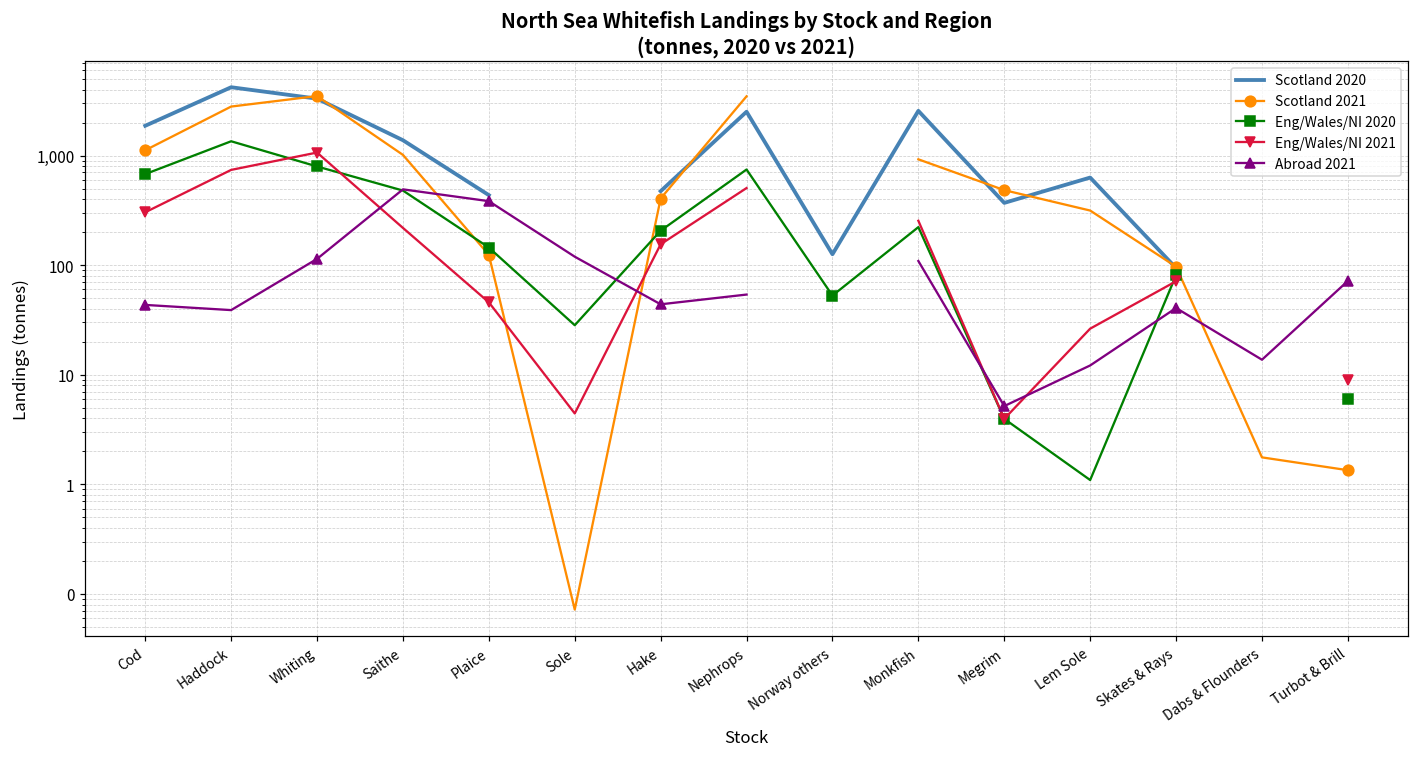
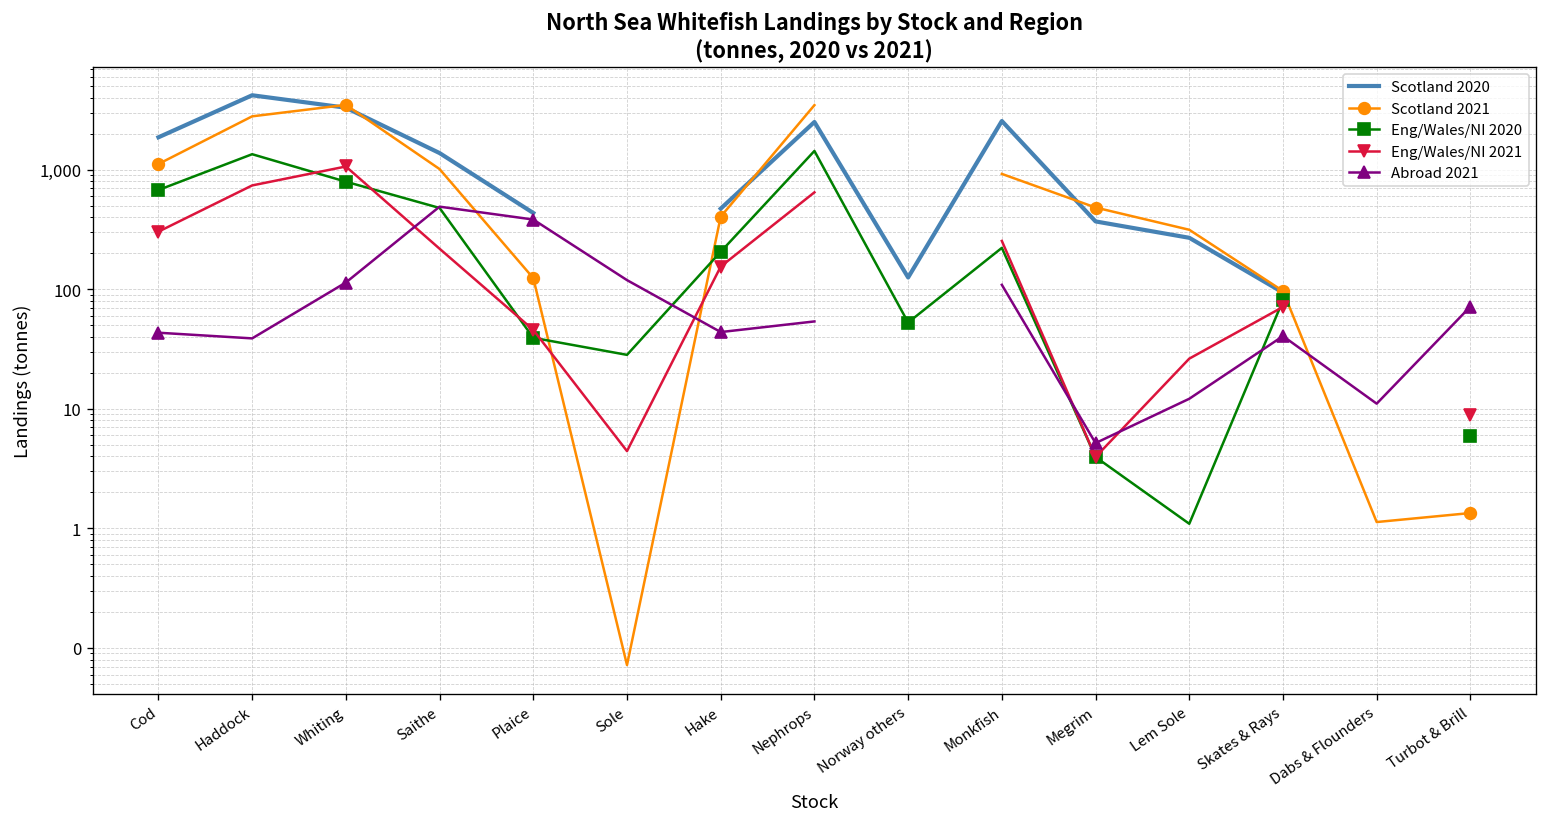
  {
    "Scotland 2020": {
      "Cod": "1,900",
      "Haddock": "4,200",
      "Saithe": "1,400",
      "Plaice": "400",
      "Hake": "500",
      "Nephrops": "2,500",
      "Norway others": "130",
      "Monkfish": "2,600",
      "Megrim": "370",
-     "Lem Sole": "600",
+     "Lem Sole": "270",
      "Turbot & Brill": "13"
    },
    "Scotland 2021": {
      "Cod": "1,100",
      "Haddock": "2,800",
      "Saithe": "1,000",
      "Plaice": "120",
      "Sole": "0.07",
      "Hake": "410",
      "Nephrops": "3,500",
      "Monkfish": "900",
      "Megrim": "500",
      "Lem Sole": "310",
-     "Dabs & Flounders": "1.8",
+     "Dabs & Flounders": "1.1",
      "Turbot & Brill": "1.3"
    },
    "Eng/Wales/NI 2020": {
      "Cod": "700",
      "Haddock": "1,300",
      "Whiting": "800",
-     "Plaice": "140",
+     "Plaice": "39",
      "Sole": "28",
      "Hake": "210",
-     "Nephrops": "700",
+     "Nephrops": "1,400",
      "Norway others": "50",
      "Monkfish": "220",
      "Lem Sole": "1.1",
      "Skates & Rays": "80",
      "Turbot & Brill": "6"
    },
    "Eng/Wales/NI 2021": {
      "Cod": "300",
      "Haddock": "700",
      "Whiting": "1,100",
      "Saithe": "220",
      "Plaice": "50",
      "Sole": "4",
      "Hake": "150",
-     "Nephrops": "500",
+     "Nephrops": "600",
      "Monkfish": "250",
      "Lem Sole": "26",
      "Skates & Rays": "70",
      "Turbot & Brill": "9"
    },
    "Abroad 2021": {
      "Cod": "40",
      "Haddock": "39",
      "Whiting": "110",
      "Plaice": "380",
      "Sole": "120",
      "Hake": "40",
      "Nephrops": "50",
      "Monkfish": "110",
      "Megrim": "5",
      "Lem Sole": "12",
      "Skates & Rays": "41",
-     "Dabs & Flounders": "14",
+     "Dabs & Flounders": "11",
      "Turbot & Brill": "70"
    }
  }
